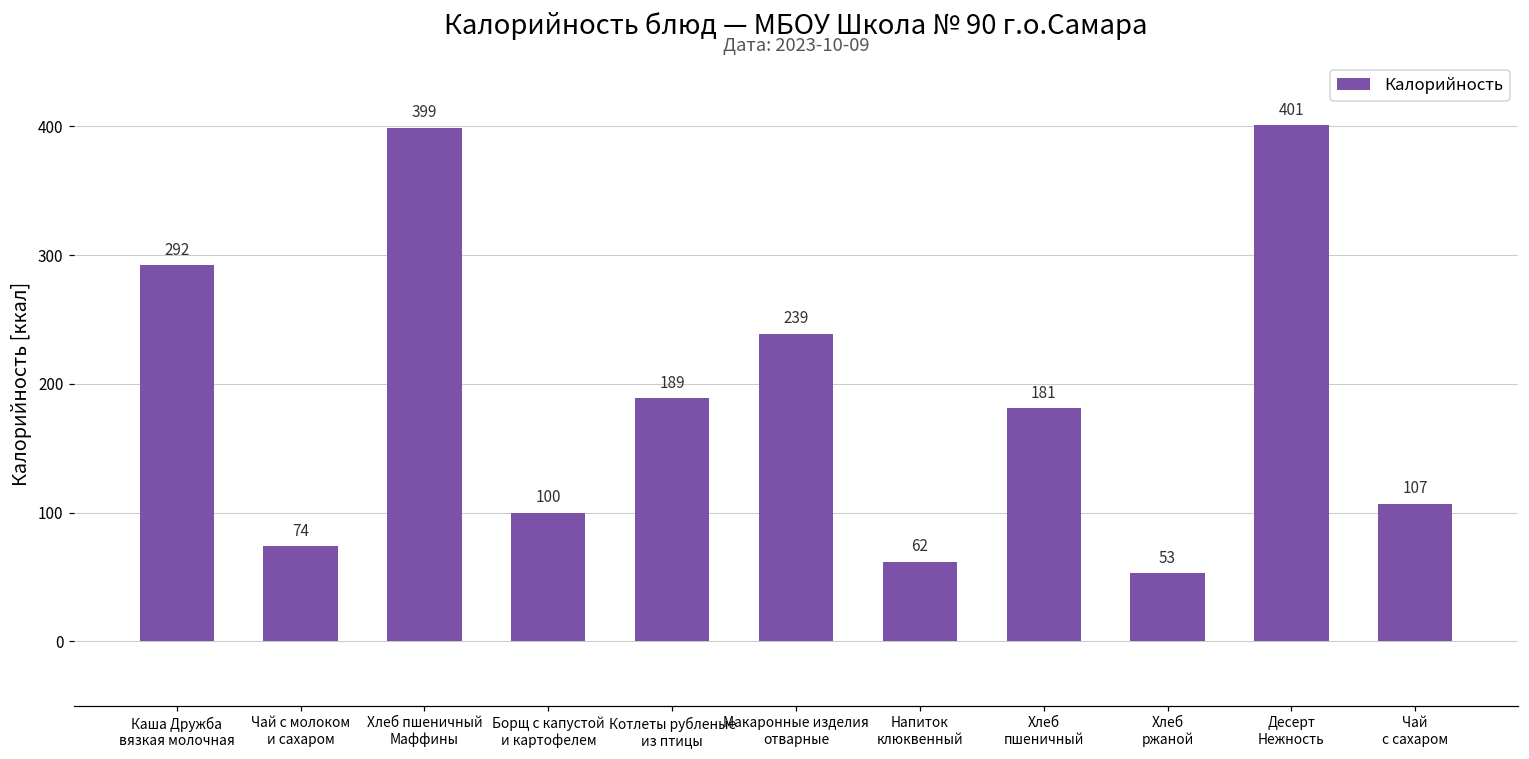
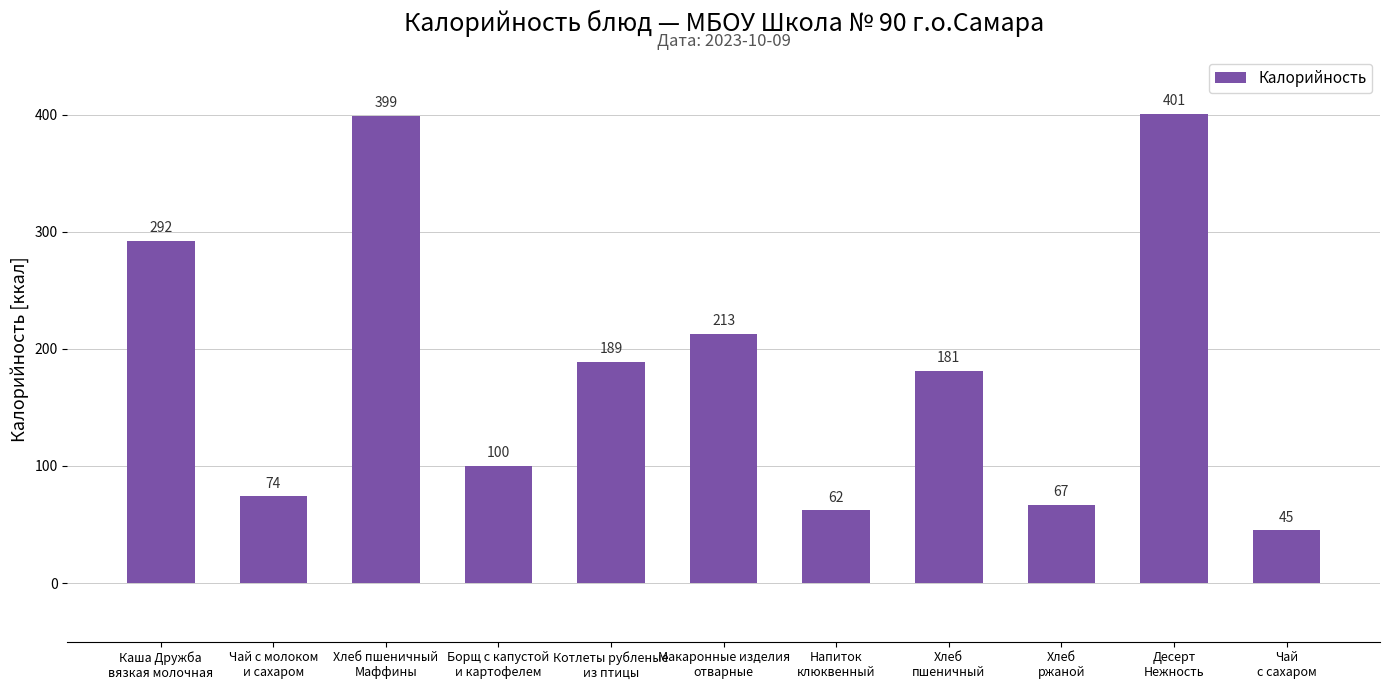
  {
    "Каша Дружба вязкая молочная": 292,
    "Чай с молоком и сахаром": 74,
    "Хлеб пшеничный Маффины": 399,
    "Борщ с капустой и картофелем": 100,
    "Котлеты рубленые из птицы": 189,
-   "Макаронные изделия отварные": 239,
+   "Макаронные изделия отварные": 213,
    "Напиток клюквенный": 62,
    "Хлеб пшеничный": 181,
-   "Хлеб ржаной": 53,
+   "Хлеб ржаной": 67,
    "Десерт Нежность": 401,
-   "Чай с сахаром": 107
+   "Чай с сахаром": 45
  }
